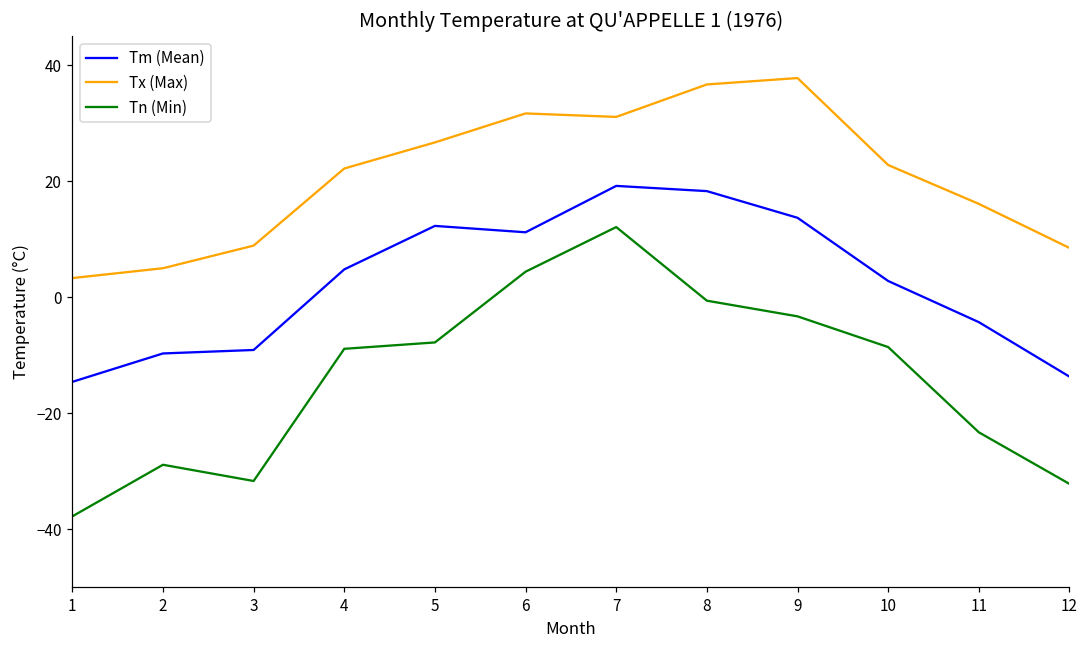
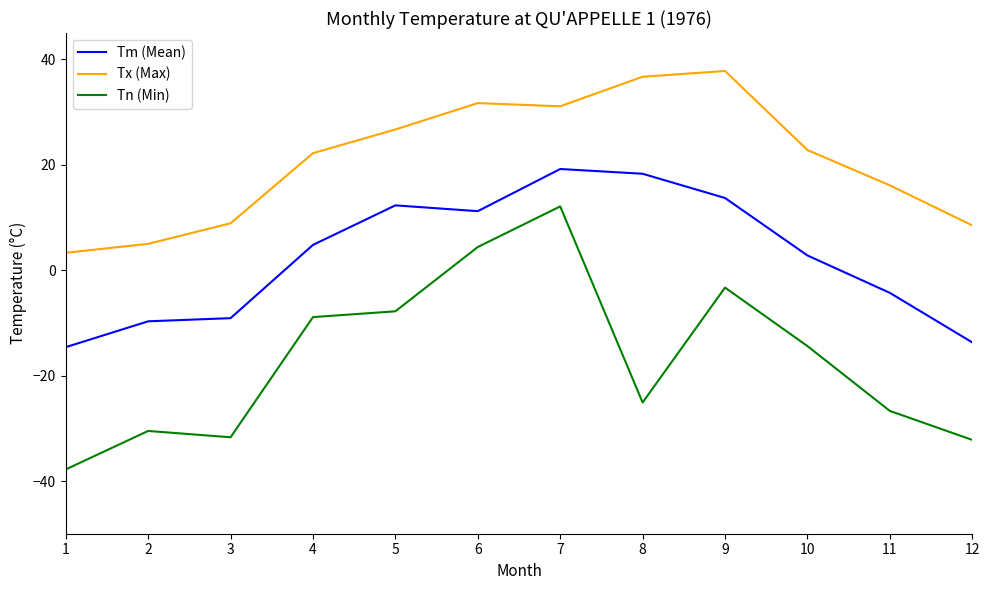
  {
    "Tm (Mean)": {
      "1": -15,
      "2": -10,
      "3": -9,
      "4": 5,
      "5": 12,
      "6": 11,
      "7": 19,
      "8": 18,
      "9": 14,
      "10": 3,
      "11": -4,
      "12": -14
    },
    "Tx (Max)": {
      "1": 3,
      "2": 5,
      "3": 9,
      "4": 22,
      "5": 27,
      "6": 32,
      "7": 31,
      "8": 37,
      "9": 38,
      "10": 23,
      "11": 16,
      "12": 9
    },
    "Tn (Min)": {
      "1": -38,
-     "2": -29,
+     "2": -31,
      "3": -32,
      "4": -9,
      "5": -8,
      "6": 4,
      "7": 12,
-     "8": -1,
+     "8": -25,
      "9": -3,
-     "10": -9,
-     "11": -23,
+     "10": -14,
+     "11": -27,
      "12": -32
    }
  }
